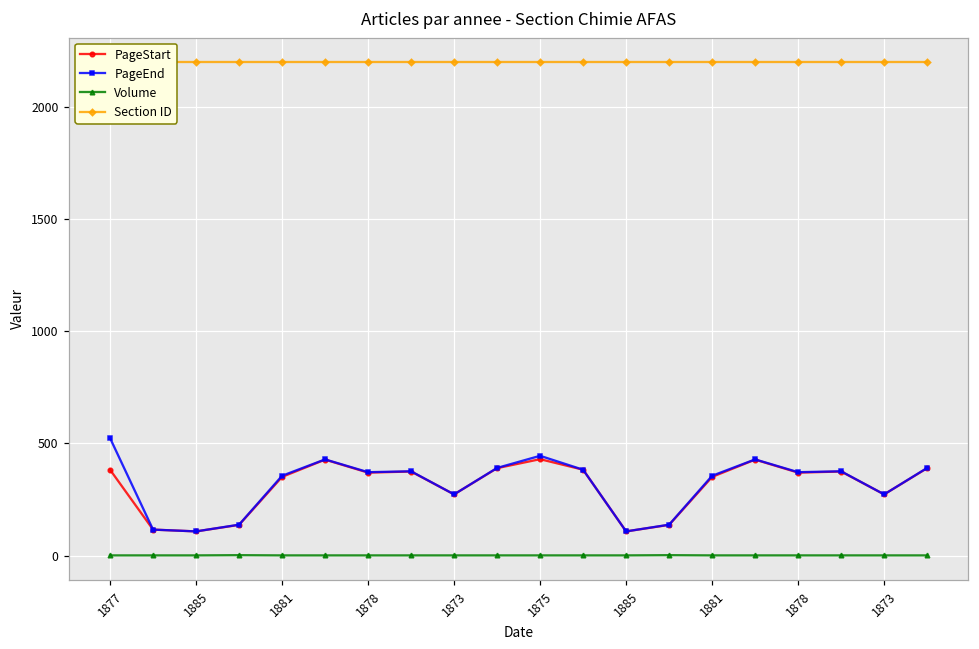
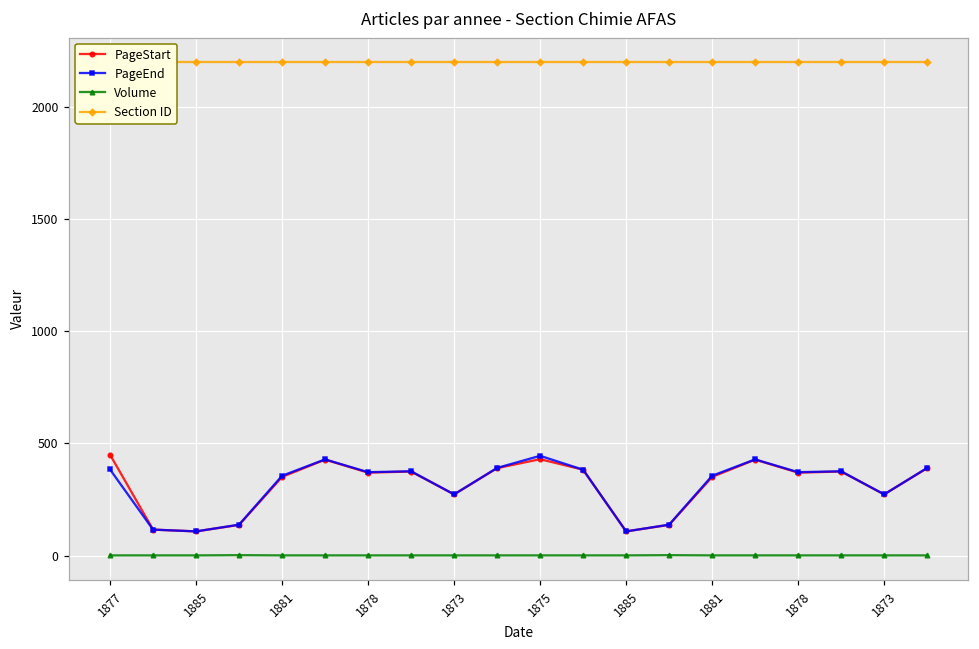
  {
    "PageStart": {
-     "1877": 380,
+     "1877": 450,
      "1875": 430
    },
    "PageEnd": {
-     "1877": 520,
+     "1877": 380,
      "1875": 450
    },
    "Volume": {
      "1877": 0,
      "1875": 0
    },
    "Section ID": {
      "1875": 2200
    }
  }
